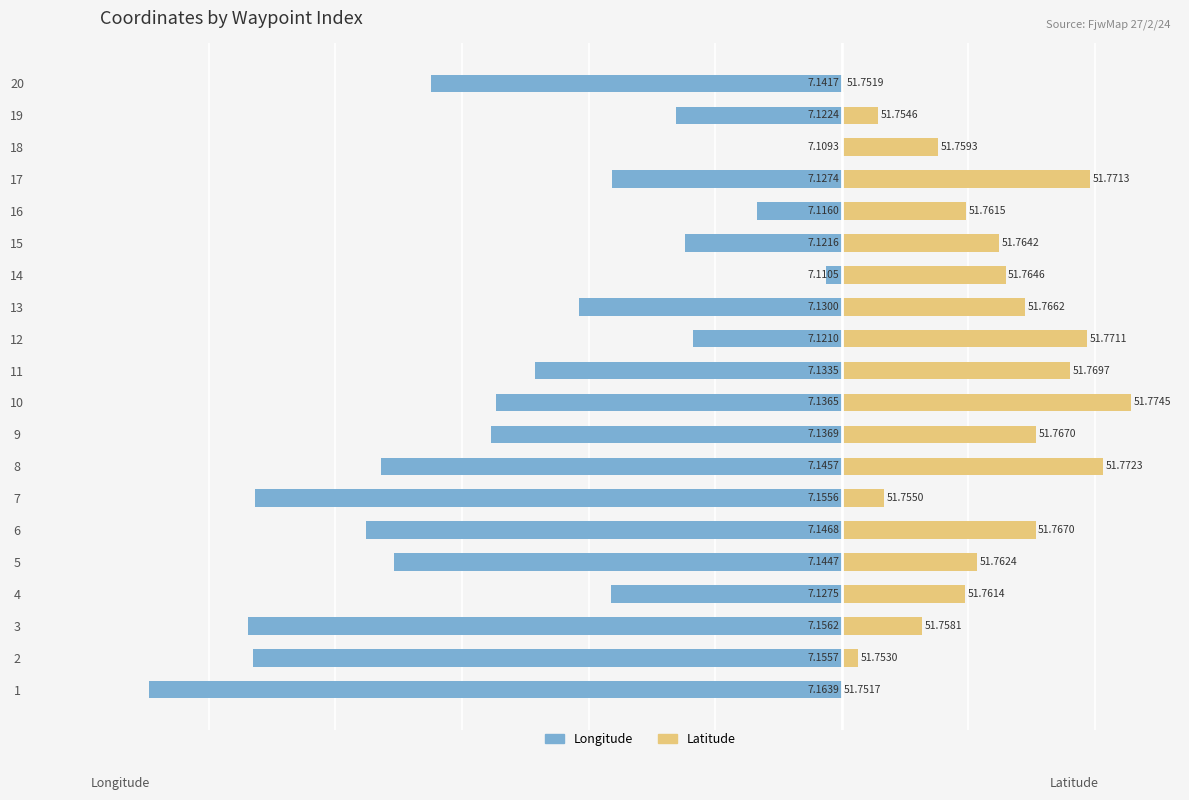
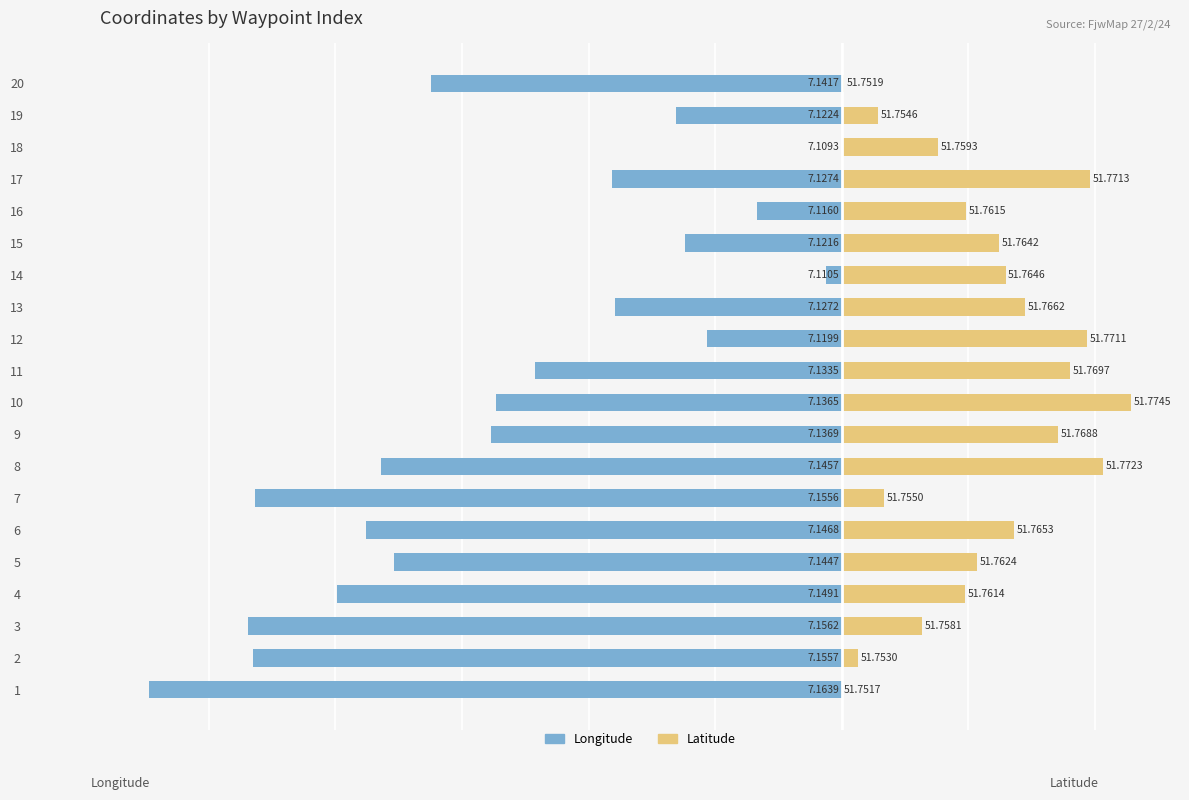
  {
    "Longitude": {
-     "13": 7.1300,
-     "12": 7.1210,
-     "4": 7.1275
+     "13": 7.1272,
+     "12": 7.1199,
+     "4": 7.1491
    },
    "Latitude": {
-     "9": 51.7670,
-     "6": 51.7670
+     "9": 51.7688,
+     "6": 51.7653
    }
  }
